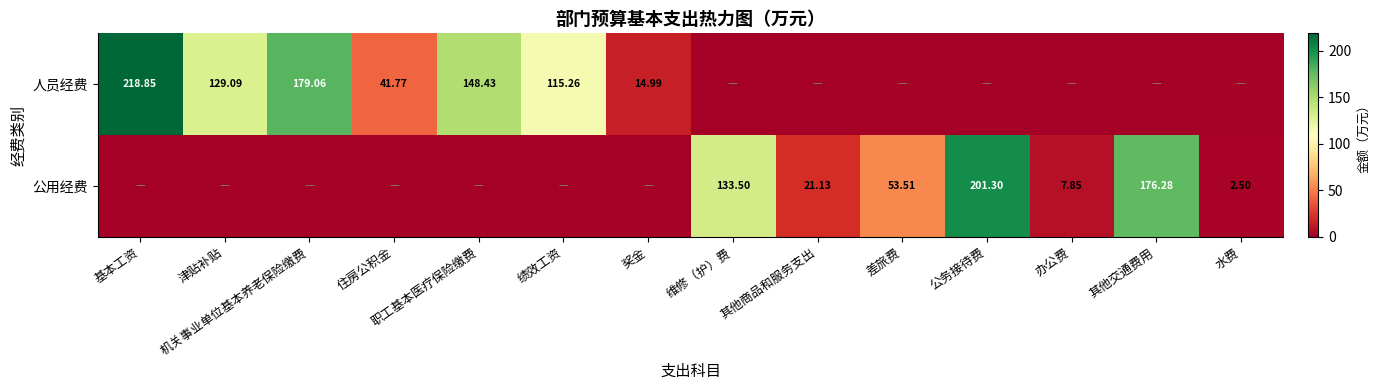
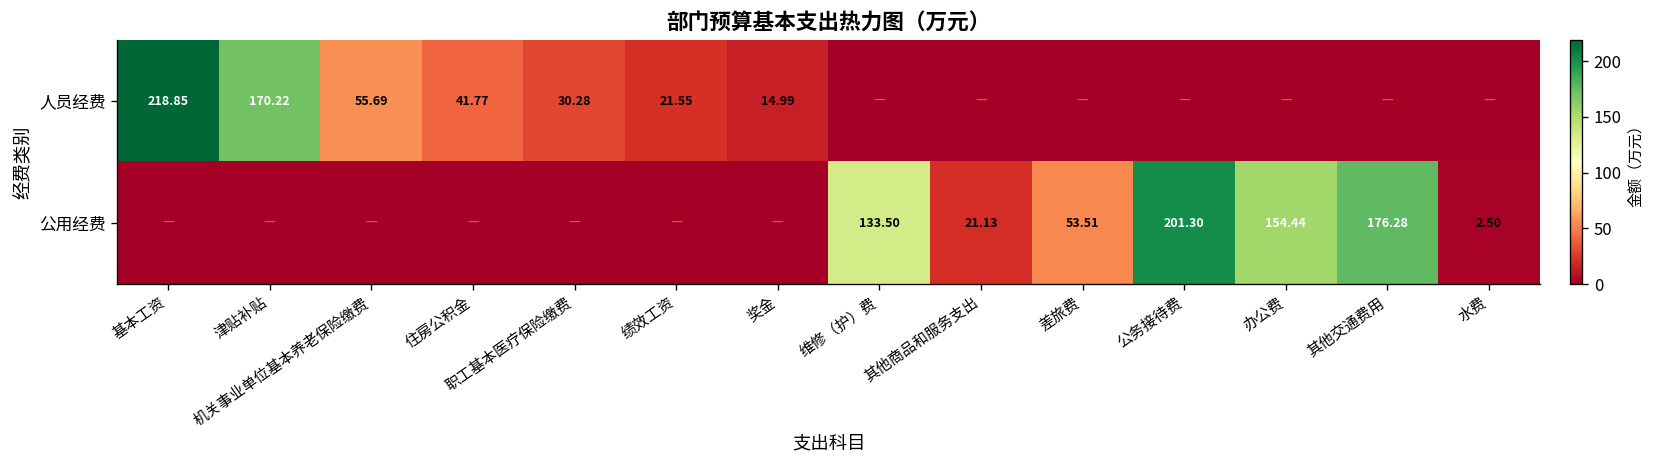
  {
    "人员经费": {
      "基本工资": 218.85,
-     "津贴补贴": 129.09,
-     "机关事业单位基本养老保险缴费": 179.06,
+     "津贴补贴": 170.22,
+     "机关事业单位基本养老保险缴费": 55.69,
      "住房公积金": 41.77,
-     "职工基本医疗保险缴费": 148.43,
-     "绩效工资": 115.26,
+     "职工基本医疗保险缴费": 30.28,
+     "绩效工资": 21.55,
      "奖金": 14.99
    },
    "公用经费": {
      "维修（护）费": 133.50,
      "其他商品和服务支出": 21.13,
      "差旅费": 53.51,
      "公务接待费": 201.30,
-     "办公费": 7.85,
+     "办公费": 154.44,
      "其他交通费用": 176.28,
      "水费": 2.50
    }
  }
